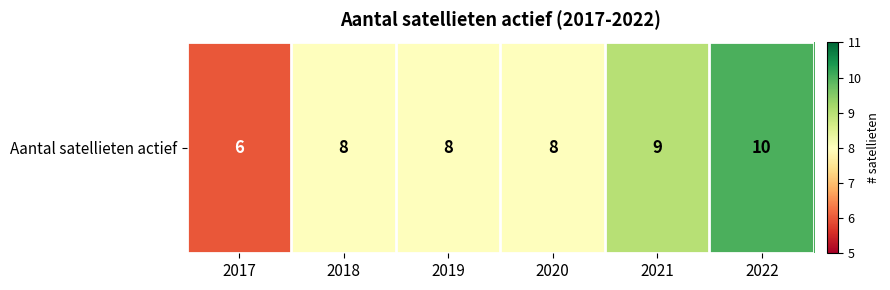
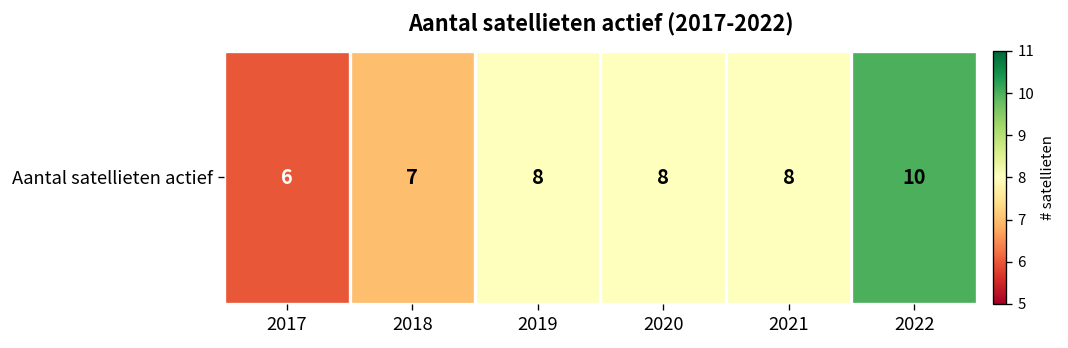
  {
    "Aantal satellieten actief": {
      "2017": 6,
-     "2018": 8,
+     "2018": 7,
      "2019": 8,
      "2020": 8,
-     "2021": 9,
+     "2021": 8,
      "2022": 10
    }
  }
